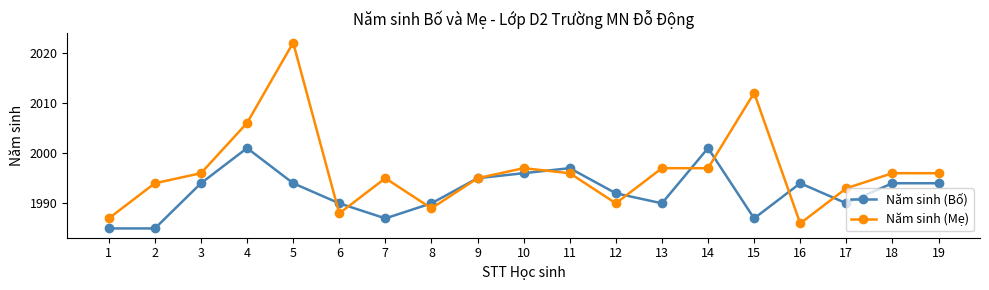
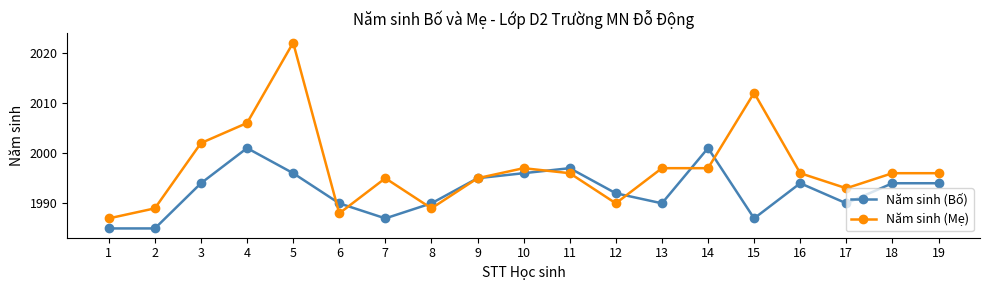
  {
    "Năm sinh (Bố)": {
      "1": 1985,
      "2": 1985,
      "3": 1994,
      "4": 2001,
-     "5": 1994,
+     "5": 1996,
      "6": 1990,
      "7": 1987,
      "8": 1990,
      "10": 1996,
      "11": 1997,
      "12": 1992,
      "13": 1990,
      "14": 2001,
      "15": 1987,
      "16": 1994,
      "18": 1994,
      "19": 1994
    },
    "Năm sinh (Mẹ)": {
      "1": 1987,
-     "2": 1994,
-     "3": 1996,
+     "2": 1989,
+     "3": 2002,
      "4": 2006,
      "5": 2022,
      "6": 1988,
      "7": 1995,
      "8": 1989,
      "10": 1997,
      "11": 1996,
      "12": 1990,
      "13": 1997,
      "14": 1997,
      "15": 2012,
-     "16": 1986,
+     "16": 1996,
      "18": 1996,
      "19": 1996
    }
  }
